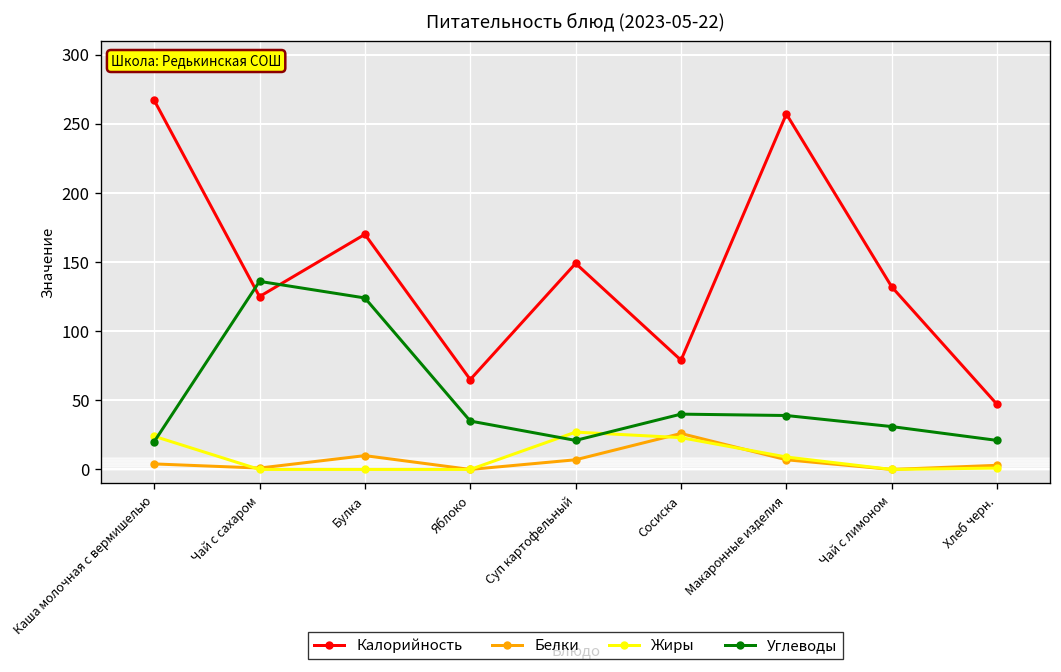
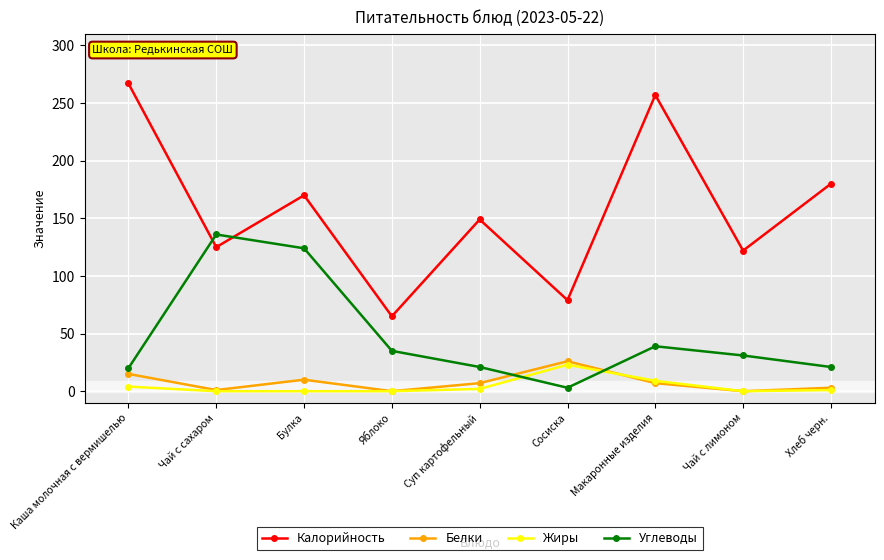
  {
    "Калорийность": {
      "Каша молочная с вермишелью": 267,
      "Чай с сахаром": 125,
      "Булка": 170,
      "Яблоко": 65,
      "Суп картофельный": 149,
      "Сосиска": 79,
      "Макаронные изделия": 257,
-     "Чай с лимоном": 132,
-     "Хлеб черн.": 47
+     "Чай с лимоном": 122,
+     "Хлеб черн.": 180
    },
    "Белки": {
-     "Каша молочная с вермишелью": 4,
+     "Каша молочная с вермишелью": 15,
      "Булка": 10,
      "Суп картофельный": 7,
      "Сосиска": 26
    },
    "Жиры": {
-     "Каша молочная с вермишелью": 24,
+     "Каша молочная с вермишелью": 4,
      "Булка": 0,
-     "Суп картофельный": 27,
+     "Суп картофельный": 2,
      "Сосиска": 23
    },
    "Углеводы": {
      "Каша молочная с вермишелью": 20,
      "Чай с сахаром": 136,
      "Булка": 124,
      "Яблоко": 35,
      "Суп картофельный": 21,
-     "Сосиска": 40,
+     "Сосиска": 3,
      "Макаронные изделия": 39,
      "Чай с лимоном": 31,
      "Хлеб черн.": 21
    }
  }
